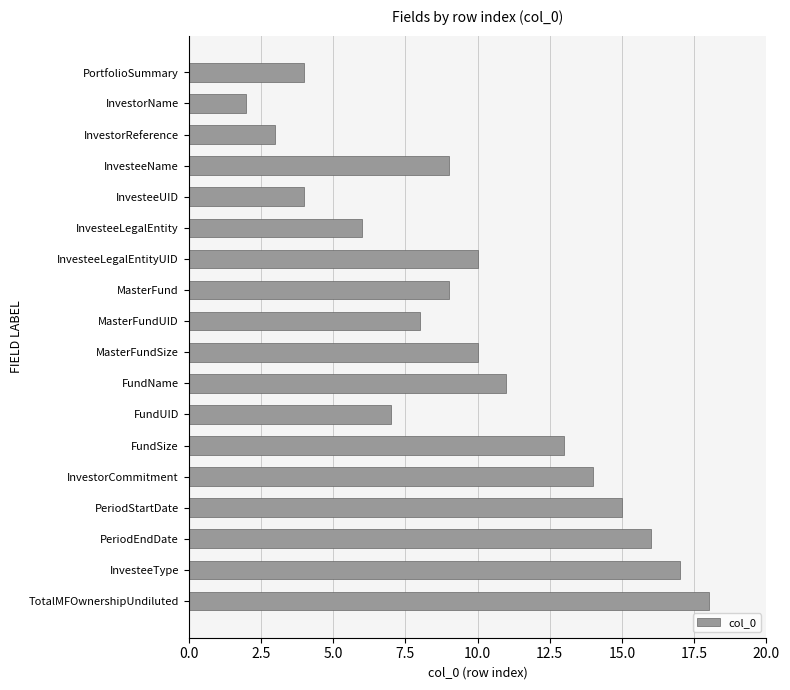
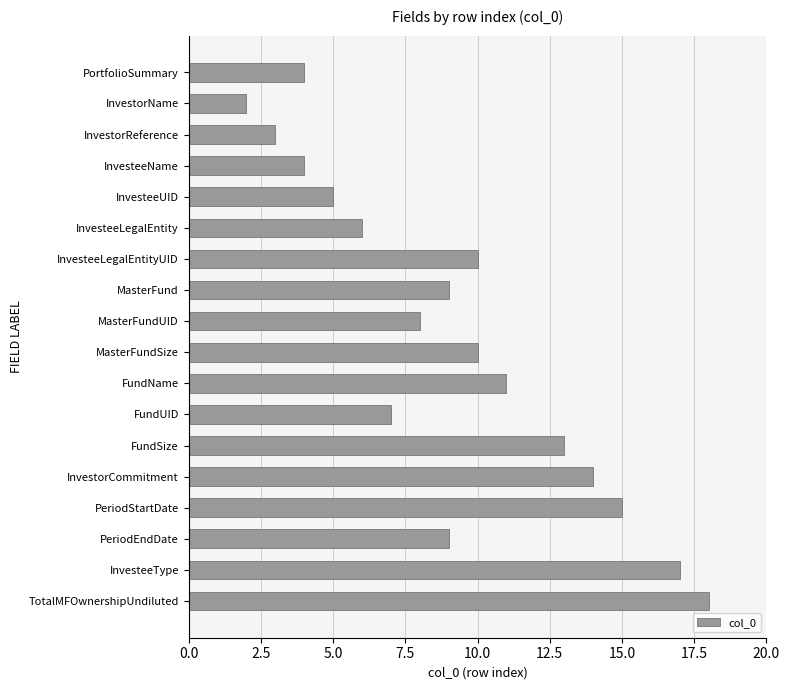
  {
    "PortfolioSummary": 4,
    "InvestorName": 2,
    "InvestorReference": 3,
-   "InvesteeName": 9,
-   "InvesteeUID": 4,
+   "InvesteeName": 4,
+   "InvesteeUID": 5,
    "InvesteeLegalEntity": 6,
    "InvesteeLegalEntityUID": 10,
    "MasterFund": 9,
    "MasterFundUID": 8,
    "MasterFundSize": 10,
    "FundName": 11,
    "FundUID": 7,
    "FundSize": 13,
    "InvestorCommitment": 14,
    "PeriodStartDate": 15,
-   "PeriodEndDate": 16,
+   "PeriodEndDate": 9,
    "InvesteeType": 17,
    "TotalMFOwnershipUndiluted": 18
  }
